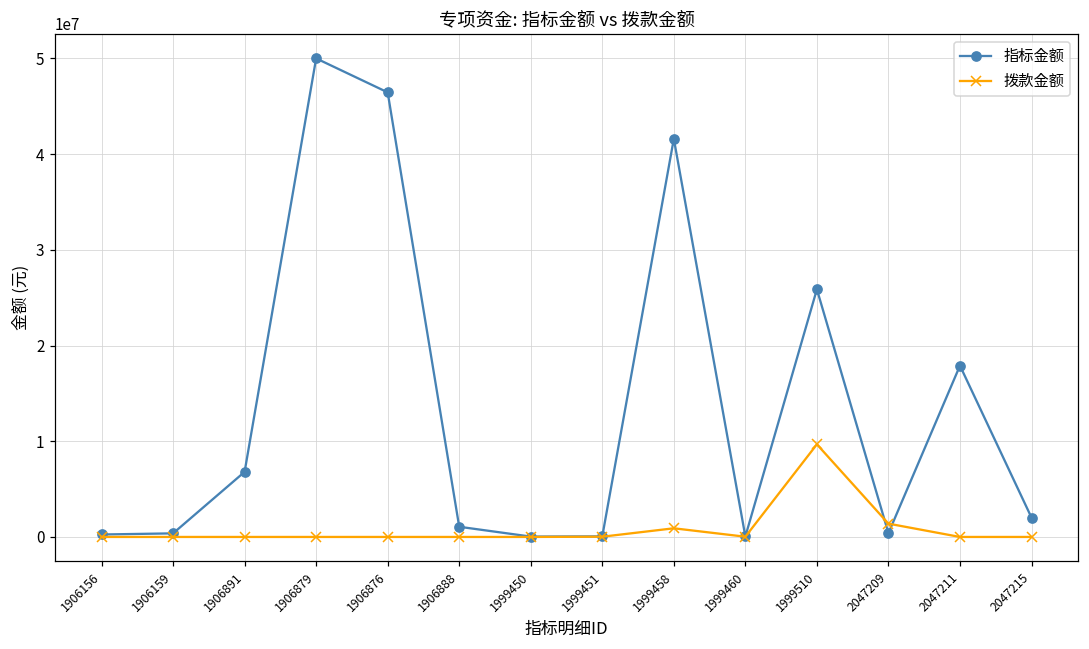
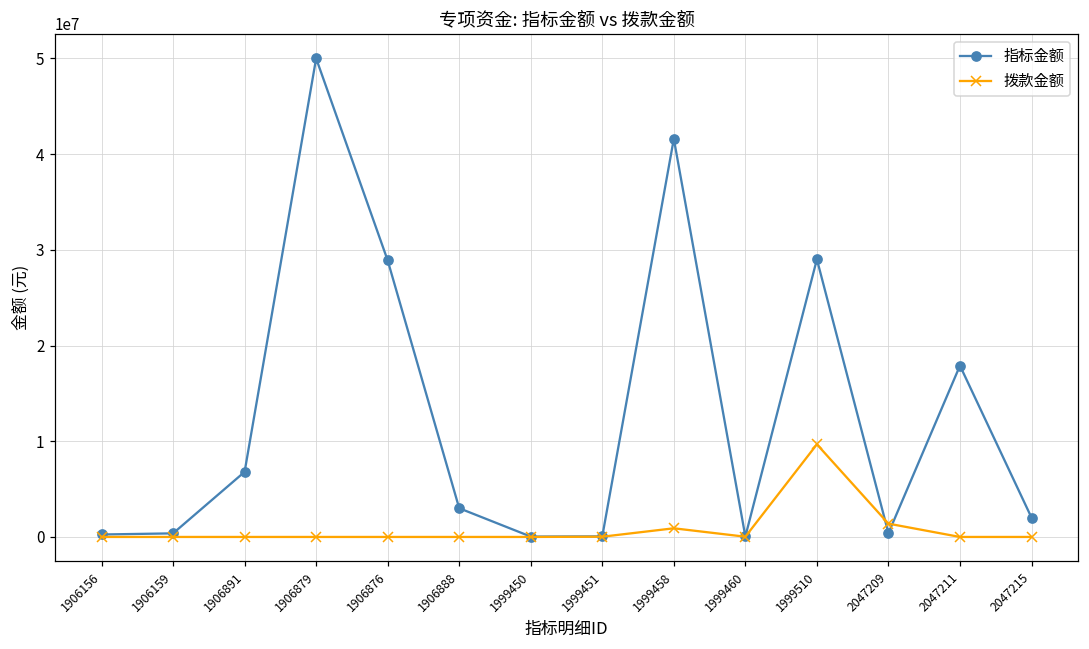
  {
    "指标金额": {
      "1906159": 0,
      "1906891": 7000000,
      "1906879": 50000000,
-     "1906876": 46000000,
-     "1906888": 1000000,
+     "1906876": 29000000,
+     "1906888": 3000000,
      "1999458": 42000000,
-     "1999510": 26000000,
+     "1999510": 29000000,
      "2047209": 0,
      "2047211": 18000000,
      "2047215": 2000000
    },
    "拨款金额": {
      "1906159": 0,
      "1906891": 0,
      "1906879": 0,
      "1906876": 0,
      "1906888": 0,
      "1999458": 1000000,
      "1999510": 10000000,
      "2047209": 1000000,
      "2047211": 0,
      "2047215": 0
    }
  }
